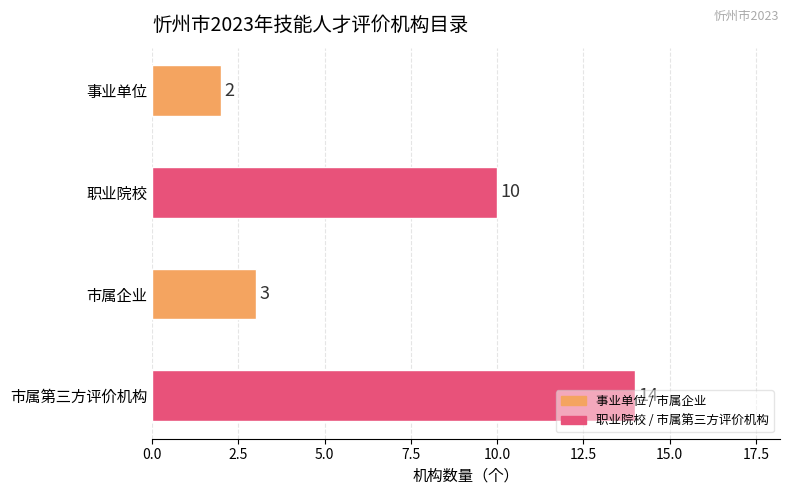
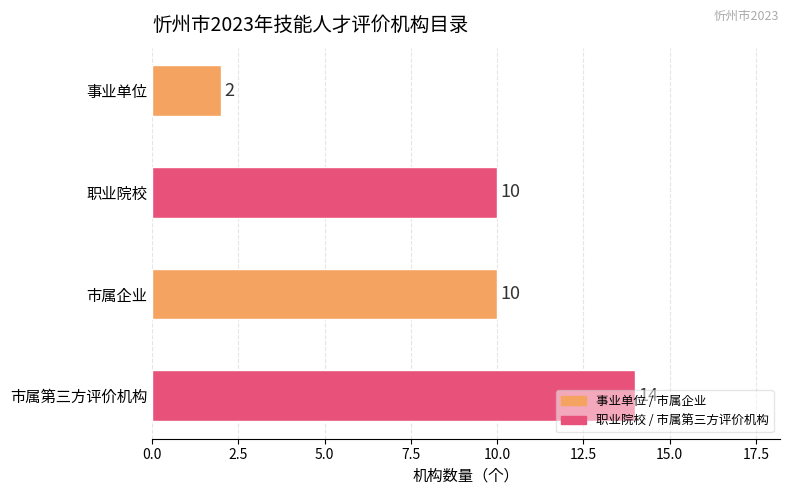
  {
    "事业单位": 2,
    "职业院校": 10,
-   "市属企业": 3
+   "市属企业": 10
  }
